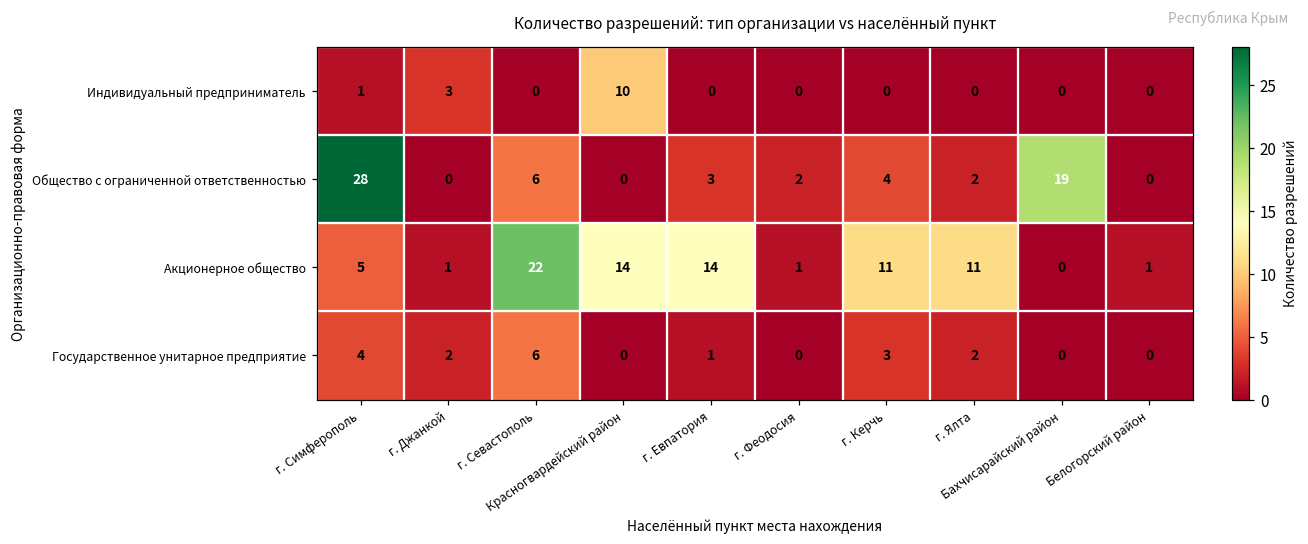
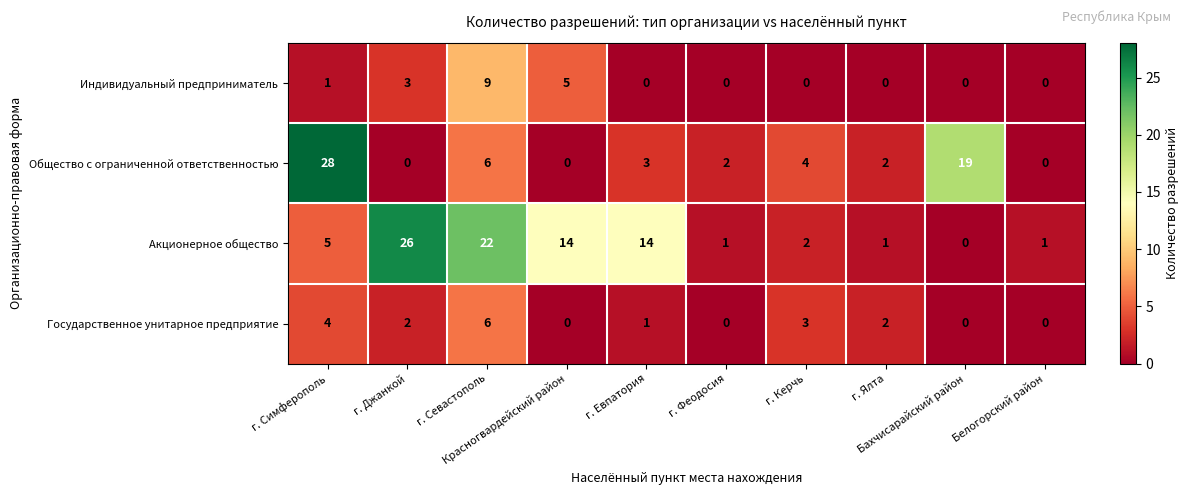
  {
    "Индивидуальный предприниматель": {
      "г. Симферополь": 1,
      "г. Джанкой": 3,
-     "г. Севастополь": 0,
-     "Красногвардейский район": 10,
+     "г. Севастополь": 9,
+     "Красногвардейский район": 5,
      "г. Евпатория": 0,
      "г. Феодосия": 0,
      "г. Керчь": 0,
      "г. Ялта": 0,
      "Бахчисарайский район": 0,
      "Белогорский район": 0
    },
    "Общество с ограниченной ответственностью": {
      "г. Симферополь": 28,
      "г. Джанкой": 0,
      "г. Севастополь": 6,
      "Красногвардейский район": 0,
      "г. Евпатория": 3,
      "г. Феодосия": 2,
      "г. Керчь": 4,
      "г. Ялта": 2,
      "Бахчисарайский район": 19,
      "Белогорский район": 0
    },
    "Акционерное общество": {
      "г. Симферополь": 5,
-     "г. Джанкой": 1,
+     "г. Джанкой": 26,
      "г. Севастополь": 22,
      "Красногвардейский район": 14,
      "г. Евпатория": 14,
      "г. Феодосия": 1,
-     "г. Керчь": 11,
-     "г. Ялта": 11,
+     "г. Керчь": 2,
+     "г. Ялта": 1,
      "Бахчисарайский район": 0,
      "Белогорский район": 1
    },
    "Государственное унитарное предприятие": {
      "г. Симферополь": 4,
      "г. Джанкой": 2,
      "г. Севастополь": 6,
      "Красногвардейский район": 0,
      "г. Евпатория": 1,
      "г. Феодосия": 0,
      "г. Керчь": 3,
      "г. Ялта": 2,
      "Бахчисарайский район": 0,
      "Белогорский район": 0
    }
  }
